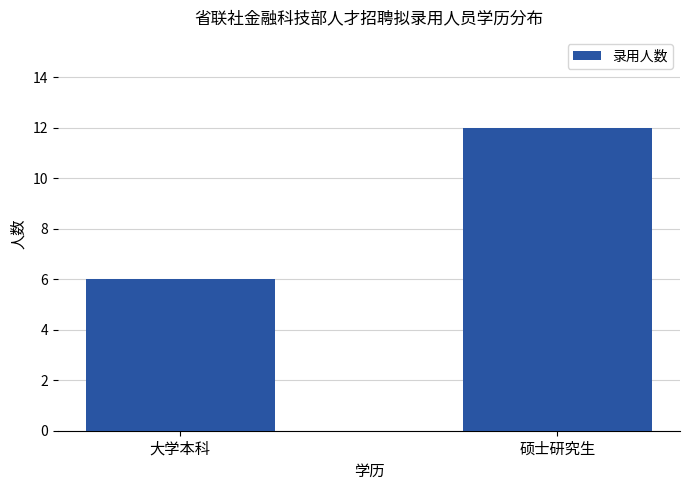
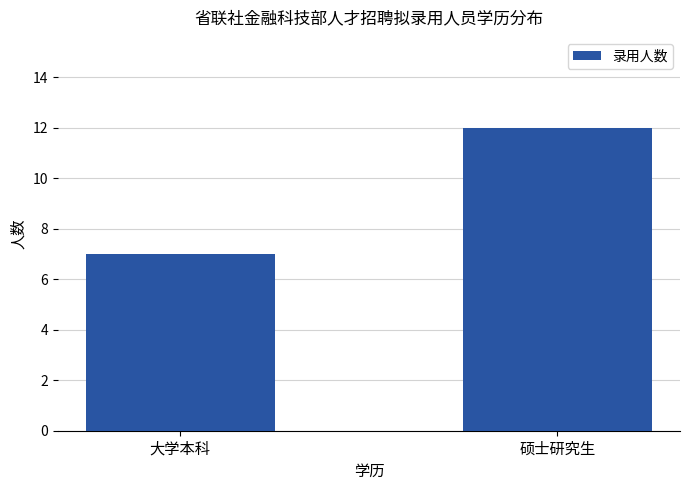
  {
-   "大学本科": 6,
+   "大学本科": 7,
    "硕士研究生": 12
  }
